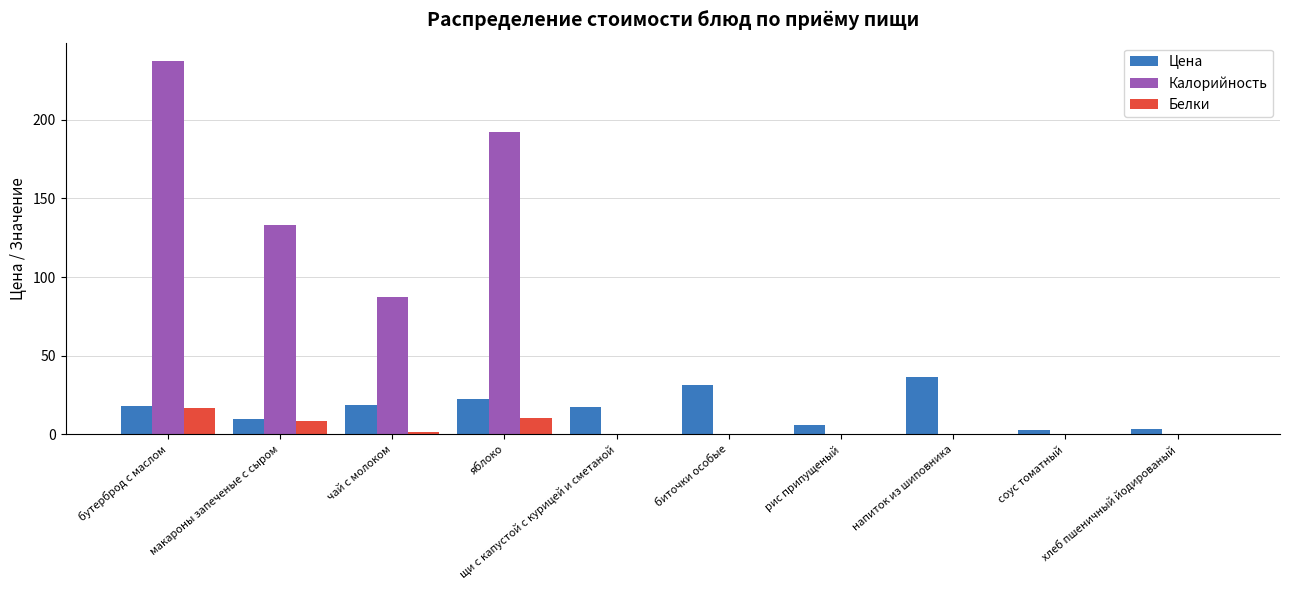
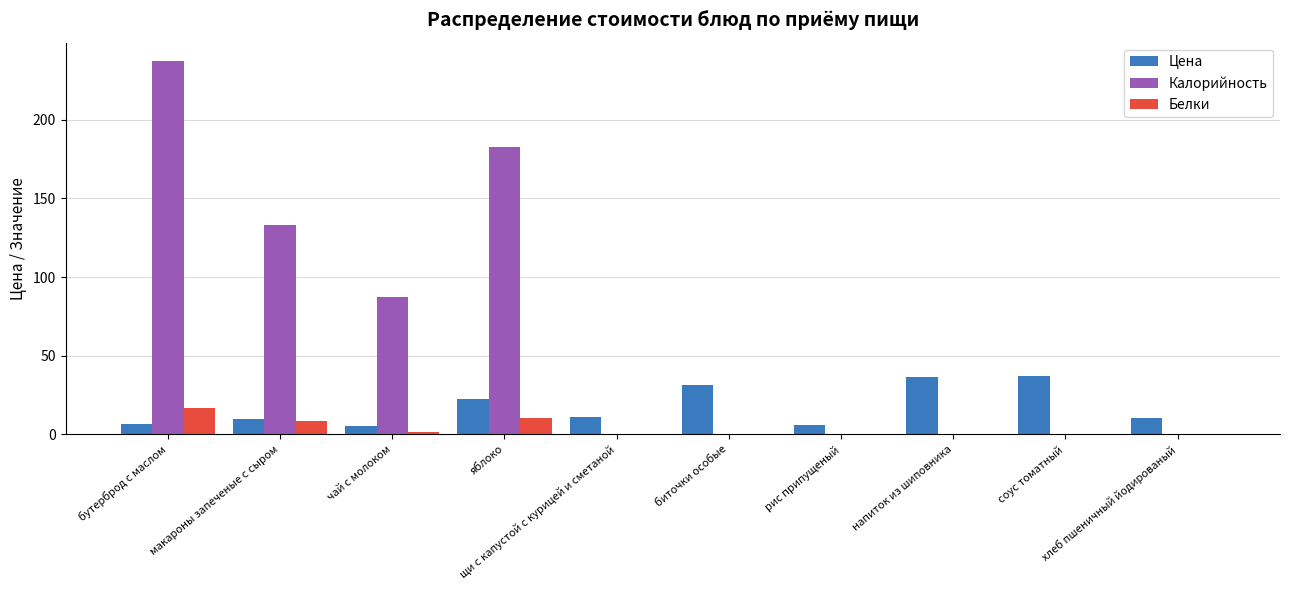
  {
    "Цена": {
-     "бутерброд с маслом": 18,
+     "бутерброд с маслом": 7,
      "макароны запеченые с сыром": 10,
-     "чай с молоком": 18,
+     "чай с молоком": 5,
      "яблоко": 23,
-     "щи с капустой с курицей и сметаной": 17,
+     "щи с капустой с курицей и сметаной": 11,
      "биточки особые": 32,
      "рис припущеный": 6,
      "напиток из шиповника": 37,
-     "соус томатный": 3,
-     "хлеб пшеничный йодированый": 3
+     "соус томатный": 37,
+     "хлеб пшеничный йодированый": 10
    },
    "Калорийность": {
      "бутерброд с маслом": 237,
      "макароны запеченые с сыром": 133,
      "чай с молоком": 87,
-     "яблоко": 192,
+     "яблоко": 182,
      "щи с капустой с курицей и сметаной": 0,
      "биточки особые": 0,
      "рис припущеный": 0,
      "напиток из шиповника": 0,
      "соус томатный": 0,
      "хлеб пшеничный йодированый": 0
    },
    "Белки": {
      "бутерброд с маслом": 17,
      "макароны запеченые с сыром": 8,
      "яблоко": 11,
      "щи с капустой с курицей и сметаной": 0,
      "биточки особые": 0,
      "рис припущеный": 0,
      "напиток из шиповника": 0,
      "соус томатный": 0,
      "хлеб пшеничный йодированый": 0
    }
  }
